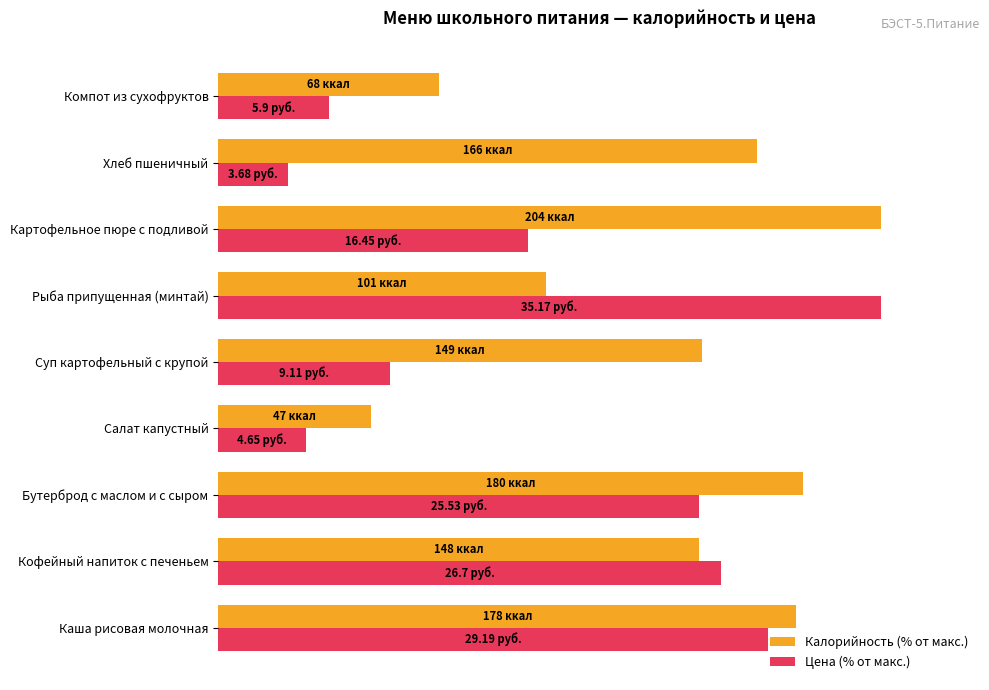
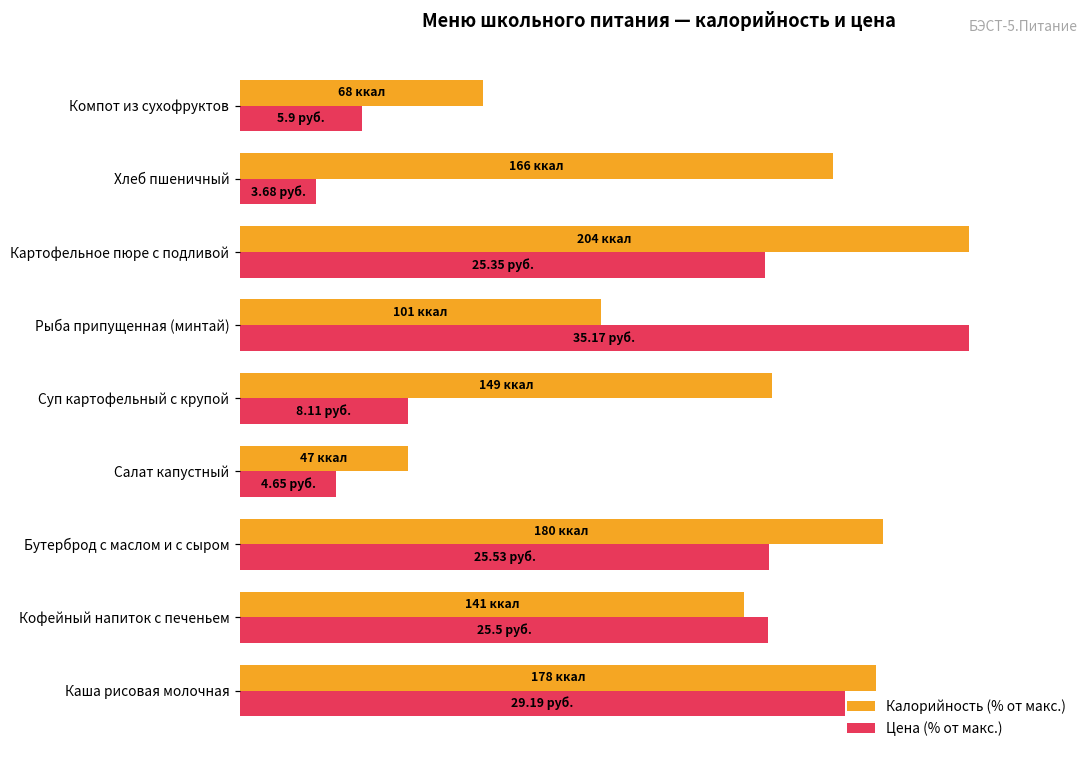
  {
    "Калорийность (% от макс.)": {
-     "Кофейный напиток с печеньем": 148
+     "Кофейный напиток с печеньем": 141
    },
    "Цена (% от макс.)": {
-     "Картофельное пюре с подливой": 16.45,
-     "Суп картофельный с крупой": 9.11,
-     "Кофейный напиток с печеньем": 26.7
+     "Картофельное пюре с подливой": 25.35,
+     "Суп картофельный с крупой": 8.11,
+     "Кофейный напиток с печеньем": 25.5
    }
  }
